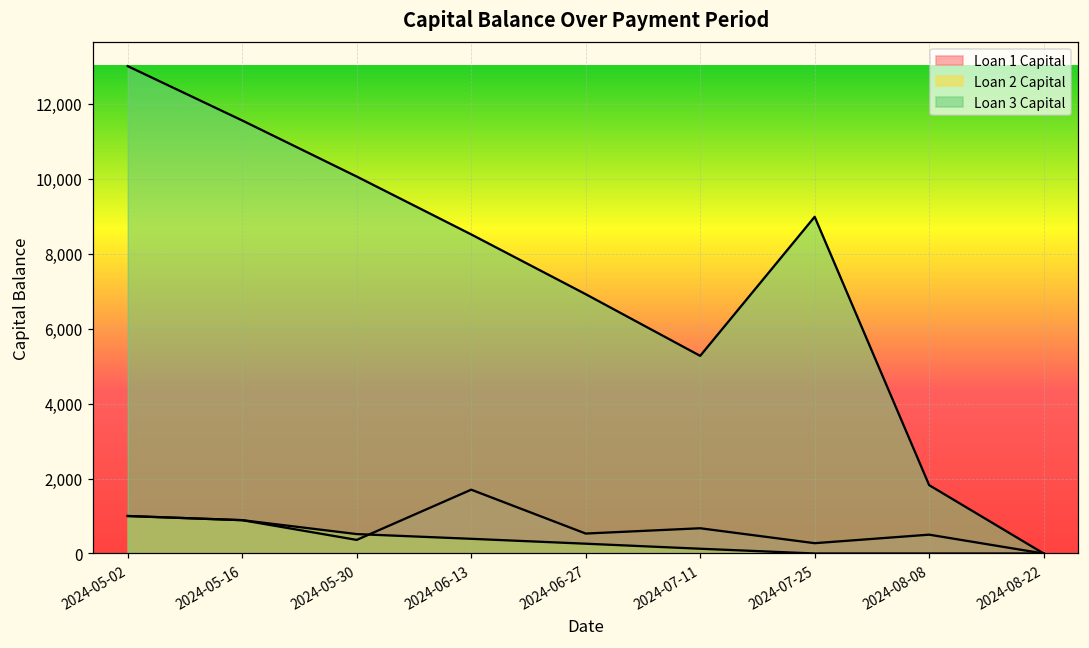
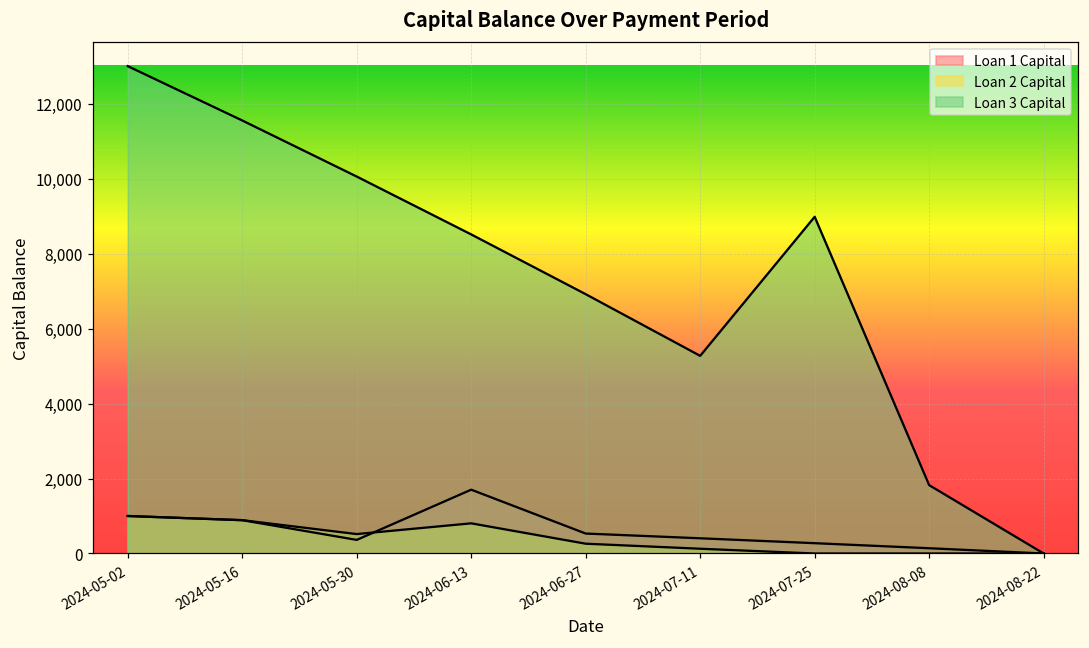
  {
    "Loan 1 Capital": {
      "2024-05-30": "400",
      "2024-06-13": "1,700",
      "2024-06-27": "500",
-     "2024-07-11": "700",
+     "2024-07-11": "400",
      "2024-07-25": "300",
-     "2024-08-08": "500"
+     "2024-08-08": "100"
    },
    "Loan 2 Capital": {
      "2024-05-30": "500",
-     "2024-06-13": "400",
+     "2024-06-13": "800",
      "2024-06-27": "300",
      "2024-07-11": "100",
      "2024-07-25": "0",
      "2024-08-08": "0"
    },
    "Loan 3 Capital": {
      "2024-05-02": "13,000",
      "2024-05-16": "11,600",
      "2024-05-30": "10,100",
      "2024-06-13": "8,500",
      "2024-06-27": "6,900",
      "2024-07-11": "5,300",
      "2024-07-25": "9,000",
      "2024-08-08": "1,800"
    }
  }
